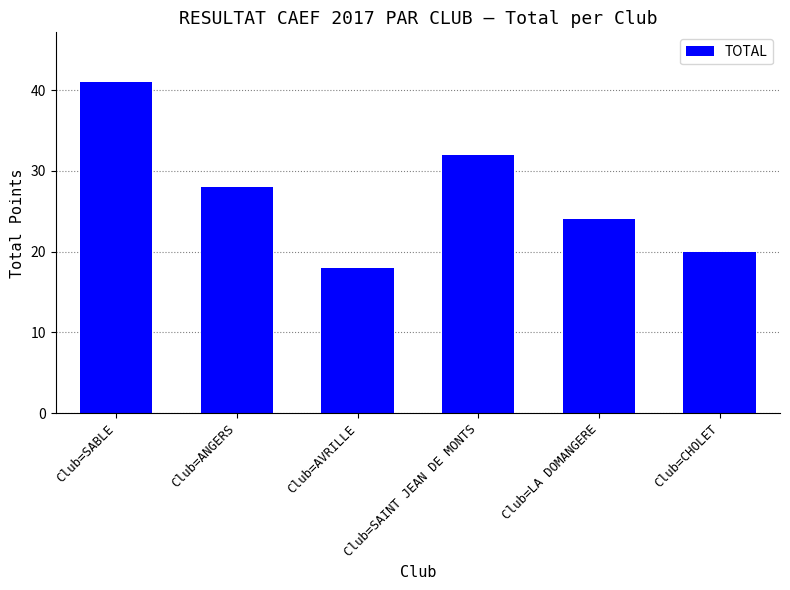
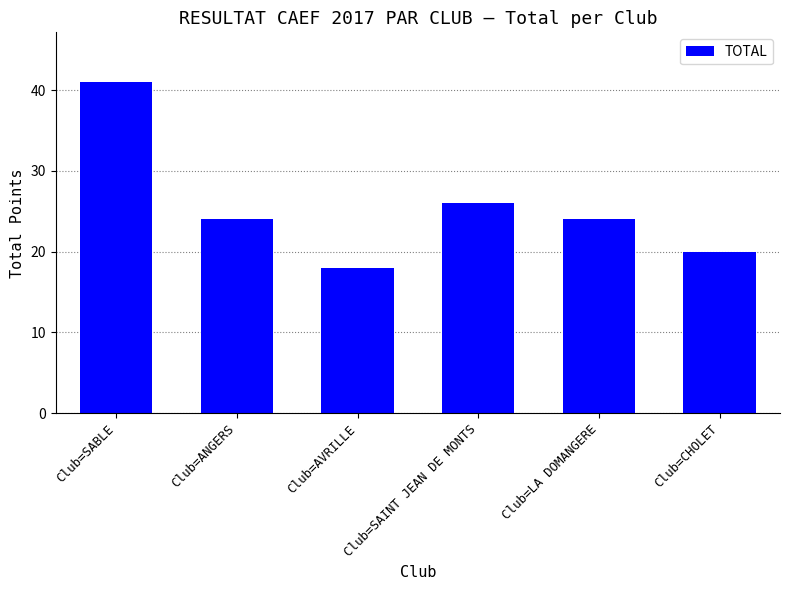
  {
    "Club=SABLE": 41,
-   "Club=ANGERS": 28,
+   "Club=ANGERS": 24,
    "Club=AVRILLE": 18,
-   "Club=SAINT JEAN DE MONTS": 32,
+   "Club=SAINT JEAN DE MONTS": 26,
    "Club=LA DOMANGERE": 24,
    "Club=CHOLET": 20
  }
